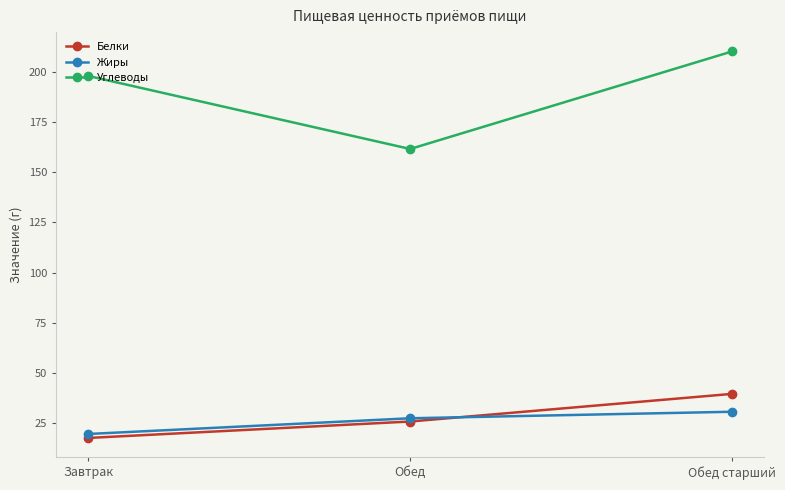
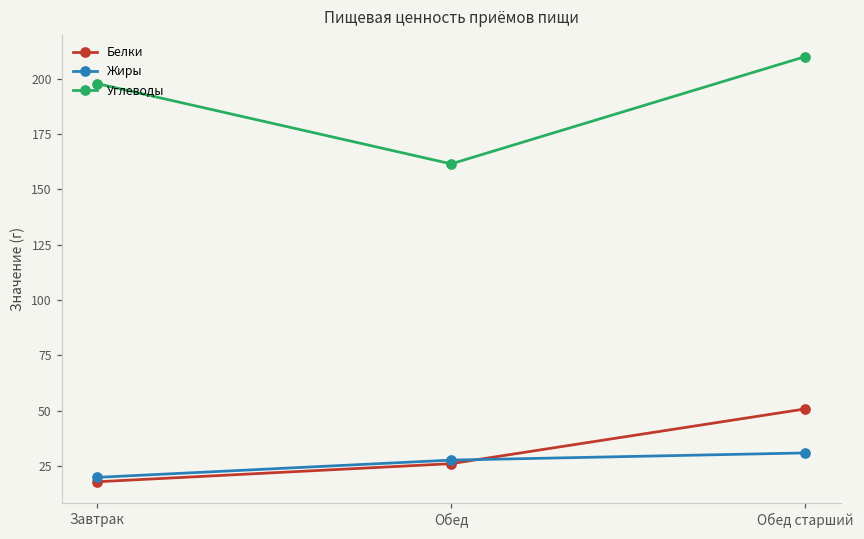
  {
    "Белки": {
      "Завтрак": 18,
      "Обед": 26,
-     "Обед старший": 40
+     "Обед старший": 51
    },
    "Жиры": {
      "Завтрак": 20,
      "Обед": 28,
      "Обед старший": 31
    },
    "Углеводы": {
      "Завтрак": 198,
      "Обед": 162,
      "Обед старший": 210
    }
  }
